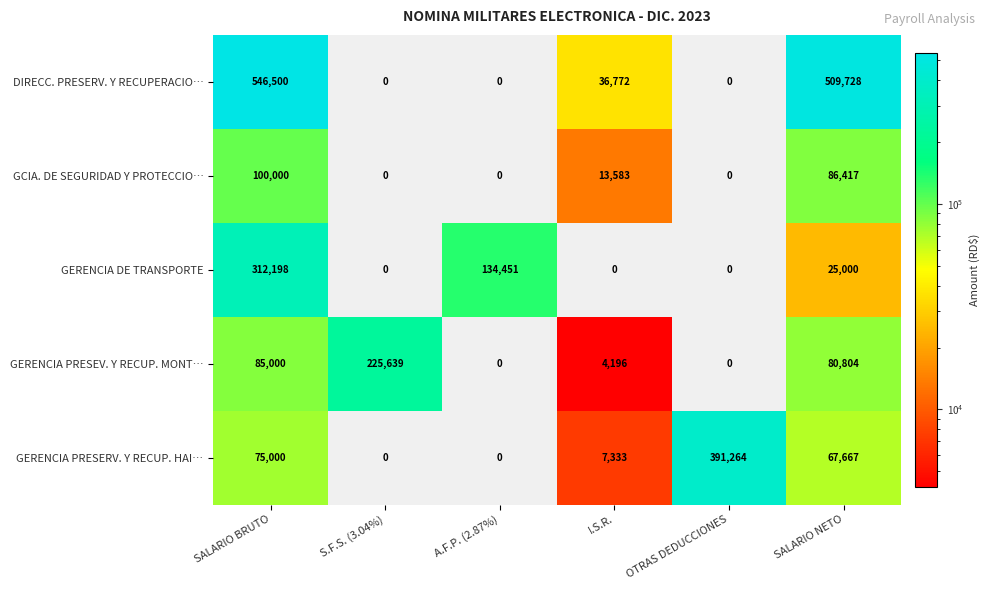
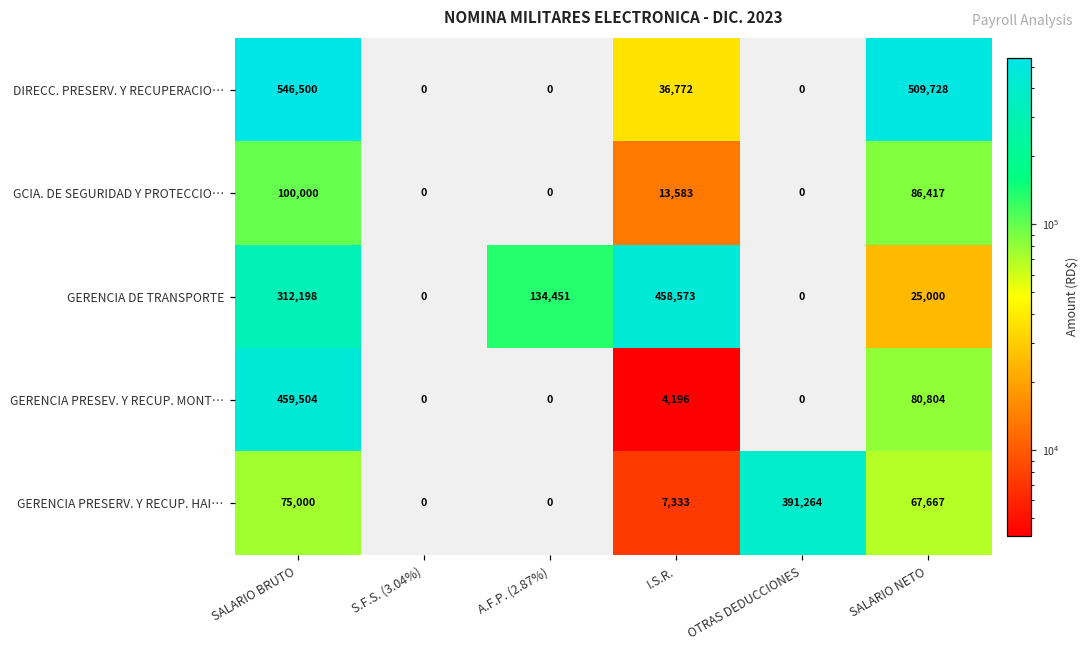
  {
    "DIRECC. PRESERV. Y RECUPERACIO…": {
      "SALARIO BRUTO": "546,500",
      "S.F.S. (3.04%)": "0",
      "A.F.P. (2.87%)": "0",
      "I.S.R.": "36,772",
      "OTRAS DEDUCCIONES": "0",
      "SALARIO NETO": "509,728"
    },
    "GCIA. DE SEGURIDAD Y PROTECCIO…": {
      "SALARIO BRUTO": "100,000",
      "S.F.S. (3.04%)": "0",
      "A.F.P. (2.87%)": "0",
      "I.S.R.": "13,583",
      "OTRAS DEDUCCIONES": "0",
      "SALARIO NETO": "86,417"
    },
    "GERENCIA DE TRANSPORTE": {
      "SALARIO BRUTO": "312,198",
      "S.F.S. (3.04%)": "0",
      "A.F.P. (2.87%)": "134,451",
-     "I.S.R.": "0",
+     "I.S.R.": "458,573",
      "OTRAS DEDUCCIONES": "0",
      "SALARIO NETO": "25,000"
    },
    "GERENCIA PRESEV. Y RECUP. MONT…": {
-     "SALARIO BRUTO": "85,000",
-     "S.F.S. (3.04%)": "225,639",
+     "SALARIO BRUTO": "459,504",
+     "S.F.S. (3.04%)": "0",
      "A.F.P. (2.87%)": "0",
      "I.S.R.": "4,196",
      "OTRAS DEDUCCIONES": "0",
      "SALARIO NETO": "80,804"
    },
    "GERENCIA PRESERV. Y RECUP. HAI…": {
      "SALARIO BRUTO": "75,000",
      "S.F.S. (3.04%)": "0",
      "A.F.P. (2.87%)": "0",
      "I.S.R.": "7,333",
      "OTRAS DEDUCCIONES": "391,264",
      "SALARIO NETO": "67,667"
    }
  }
